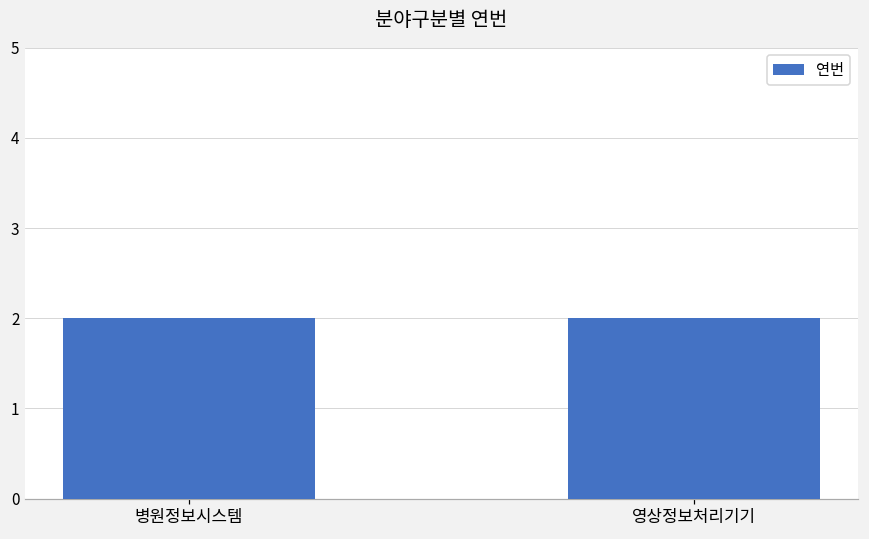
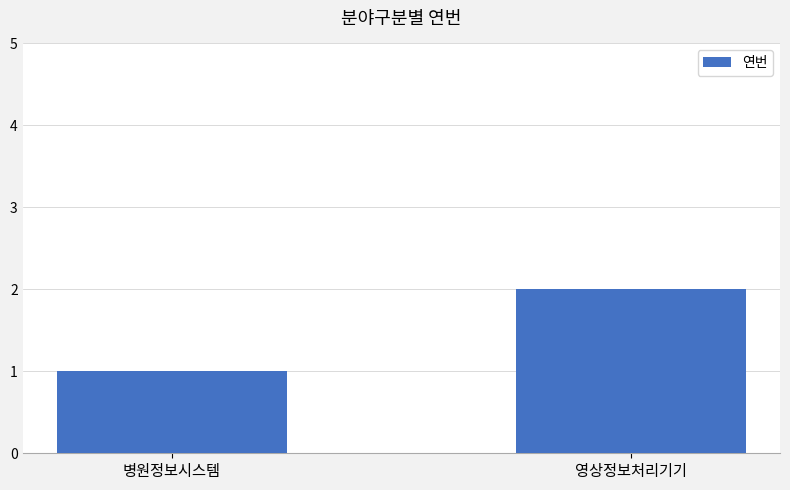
  {
-   "병원정보시스템": 2,
+   "병원정보시스템": 1,
    "영상정보처리기기": 2
  }
